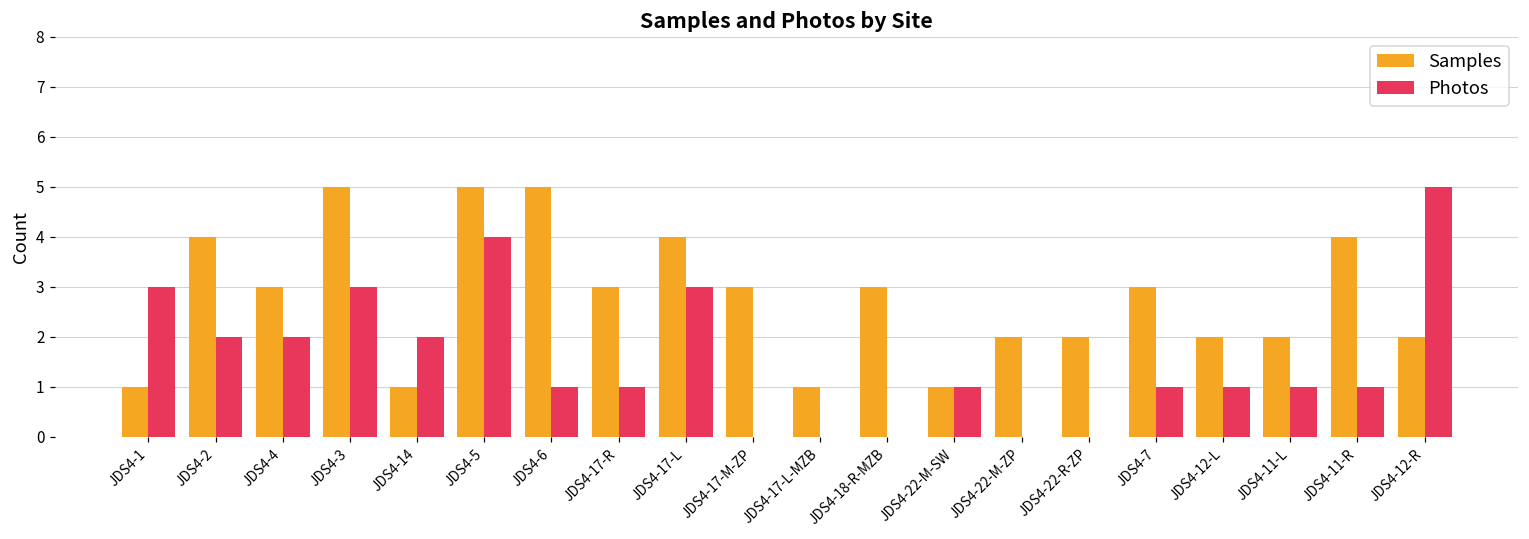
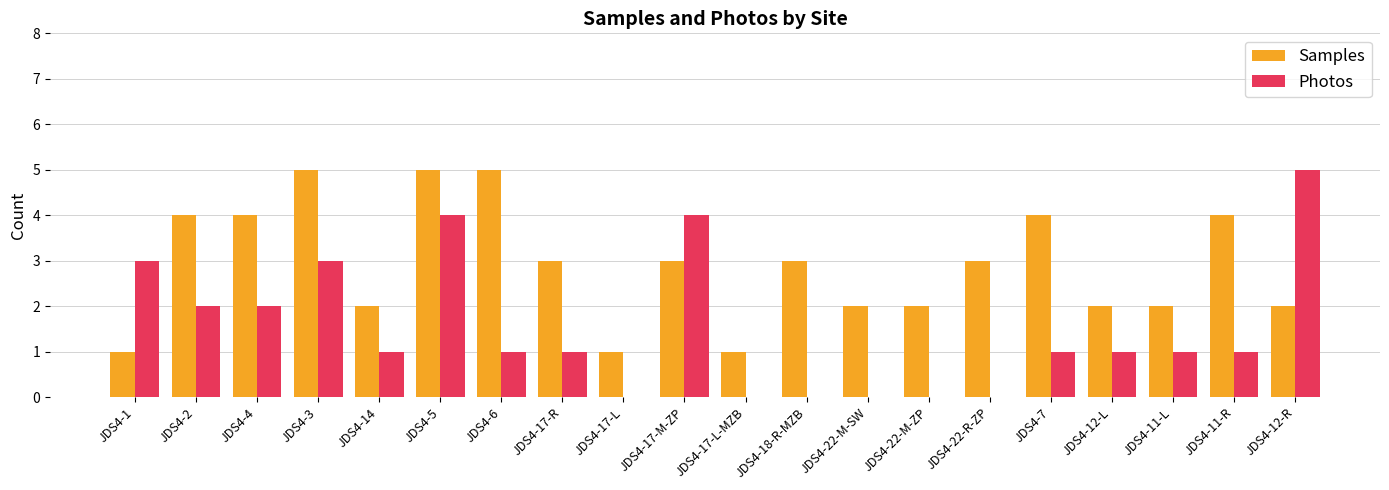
  {
    "Samples": {
      "JDS4-1": 1,
      "JDS4-2": 4,
-     "JDS4-4": 3,
+     "JDS4-4": 4,
      "JDS4-3": 5,
-     "JDS4-14": 1,
+     "JDS4-14": 2,
      "JDS4-5": 5,
      "JDS4-6": 5,
      "JDS4-17-R": 3,
-     "JDS4-17-L": 4,
+     "JDS4-17-L": 1,
      "JDS4-17-M-ZP": 3,
      "JDS4-17-L-MZB": 1,
      "JDS4-18-R-MZB": 3,
-     "JDS4-22-M-SW": 1,
+     "JDS4-22-M-SW": 2,
      "JDS4-22-M-ZP": 2,
-     "JDS4-22-R-ZP": 2,
-     "JDS4-7": 3,
+     "JDS4-22-R-ZP": 3,
+     "JDS4-7": 4,
      "JDS4-12-L": 2,
      "JDS4-11-L": 2,
      "JDS4-11-R": 4,
      "JDS4-12-R": 2
    },
    "Photos": {
      "JDS4-1": 3,
      "JDS4-2": 2,
      "JDS4-4": 2,
      "JDS4-3": 3,
-     "JDS4-14": 2,
+     "JDS4-14": 1,
      "JDS4-5": 4,
      "JDS4-6": 1,
      "JDS4-17-R": 1,
-     "JDS4-17-L": 3,
-     "JDS4-17-M-ZP": 0,
+     "JDS4-17-L": 0,
+     "JDS4-17-M-ZP": 4,
      "JDS4-17-L-MZB": 0,
      "JDS4-18-R-MZB": 0,
-     "JDS4-22-M-SW": 1,
+     "JDS4-22-M-SW": 0,
      "JDS4-22-M-ZP": 0,
      "JDS4-22-R-ZP": 0,
      "JDS4-7": 1,
      "JDS4-12-L": 1,
      "JDS4-11-L": 1,
      "JDS4-11-R": 1,
      "JDS4-12-R": 5
    }
  }
